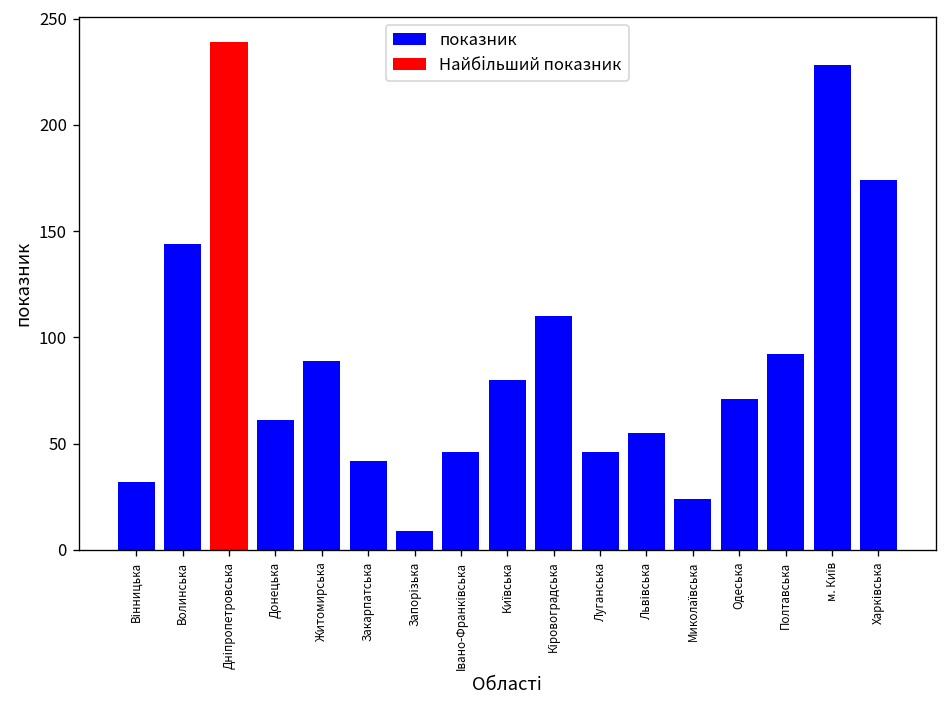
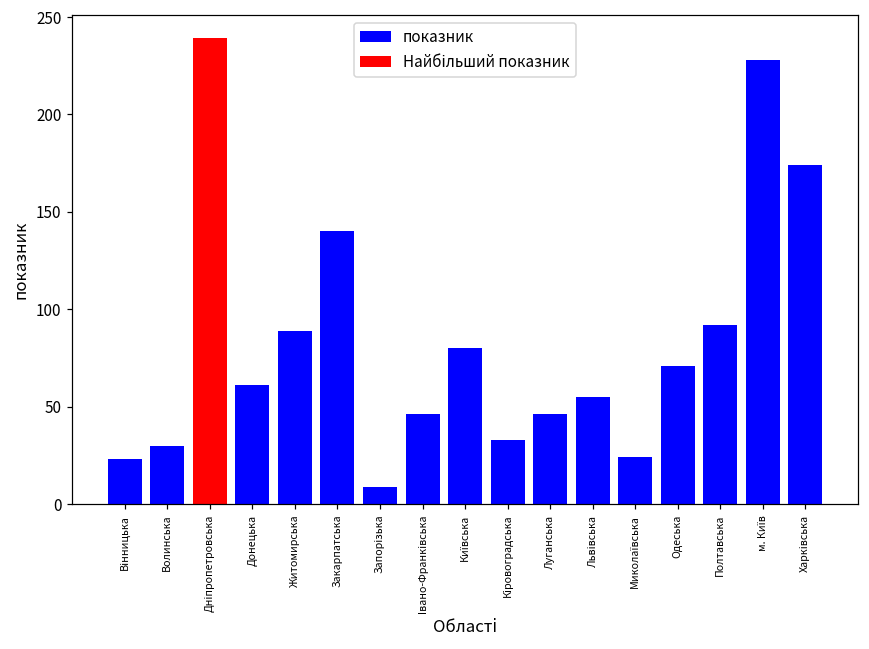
  {
-   "Вінницька": 32,
-   "Волинська": 144,
+   "Вінницька": 23,
+   "Волинська": 30,
    "Дніпропетровська": 239,
    "Донецька": 61,
    "Житомирська": 89,
-   "Закарпатська": 42,
+   "Закарпатська": 140,
    "Запорізька": 9,
    "Івано-Франківська": 46,
    "Київська": 80,
-   "Кіровоградська": 110,
+   "Кіровоградська": 33,
    "Луганська": 46,
    "Львівська": 55,
    "Миколаївська": 24,
    "Одеська": 71,
    "Полтавська": 92,
    "м. Київ": 228,
    "Харківська": 174
  }
